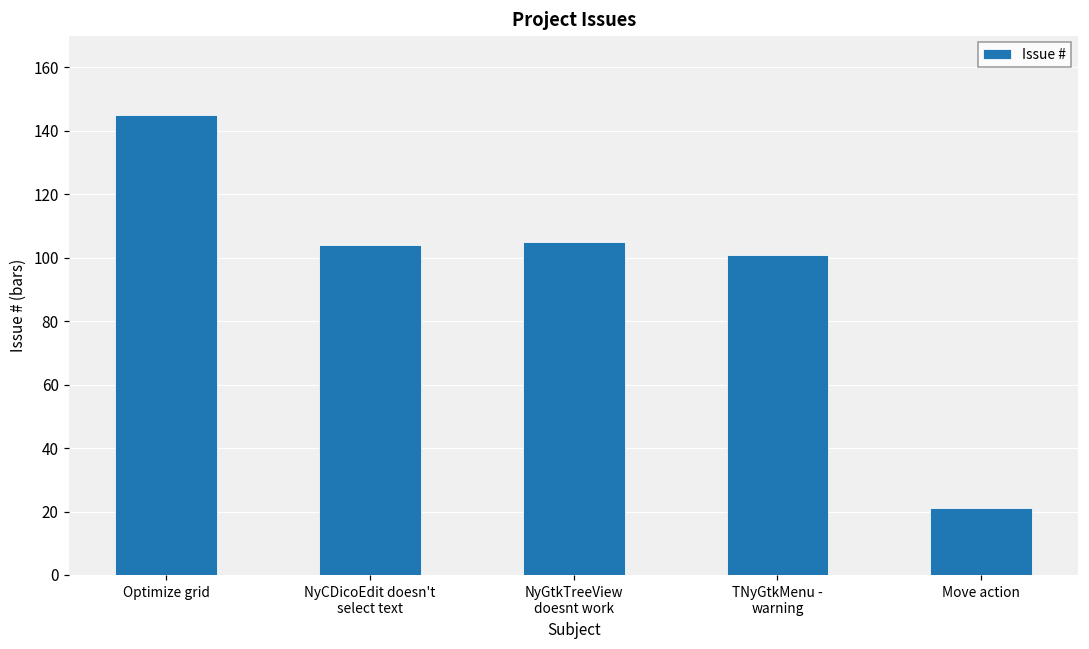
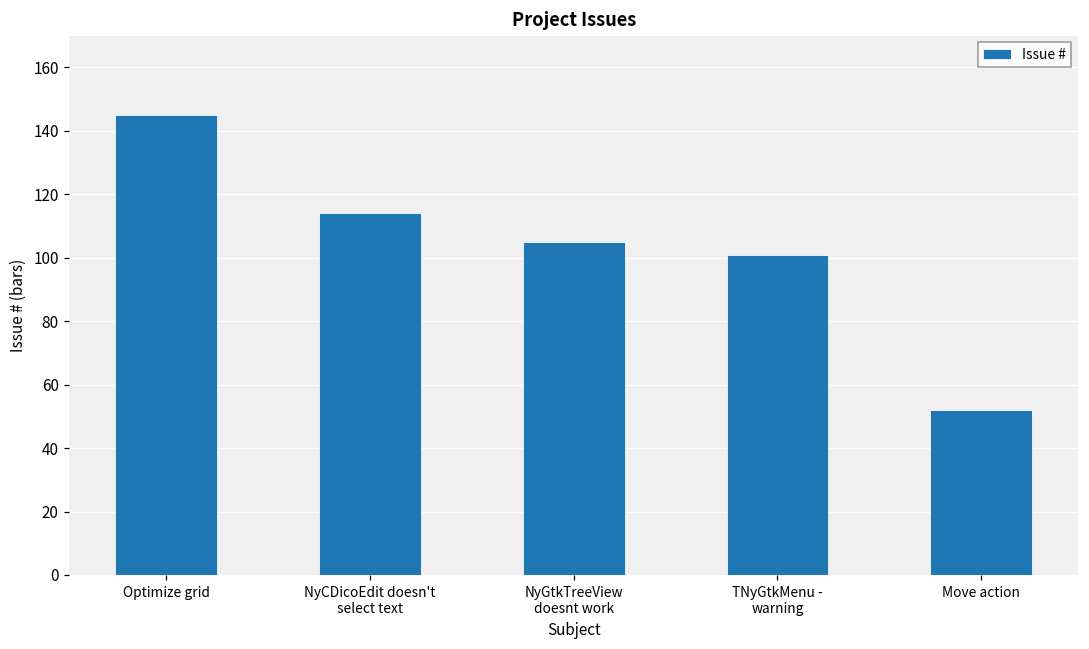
  {
    "Optimize grid": 145,
-   "NyCDicoEdit doesn't select text": 104,
+   "NyCDicoEdit doesn't select text": 114,
    "NyGtkTreeView doesnt work": 105,
    "TNyGtkMenu - warning": 101,
-   "Move action": 21
+   "Move action": 52
  }
